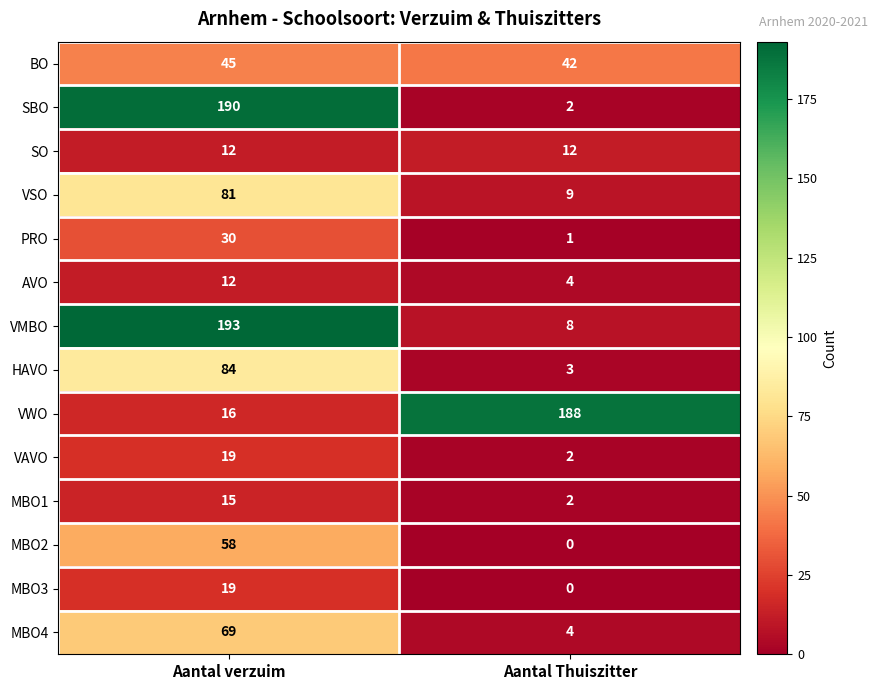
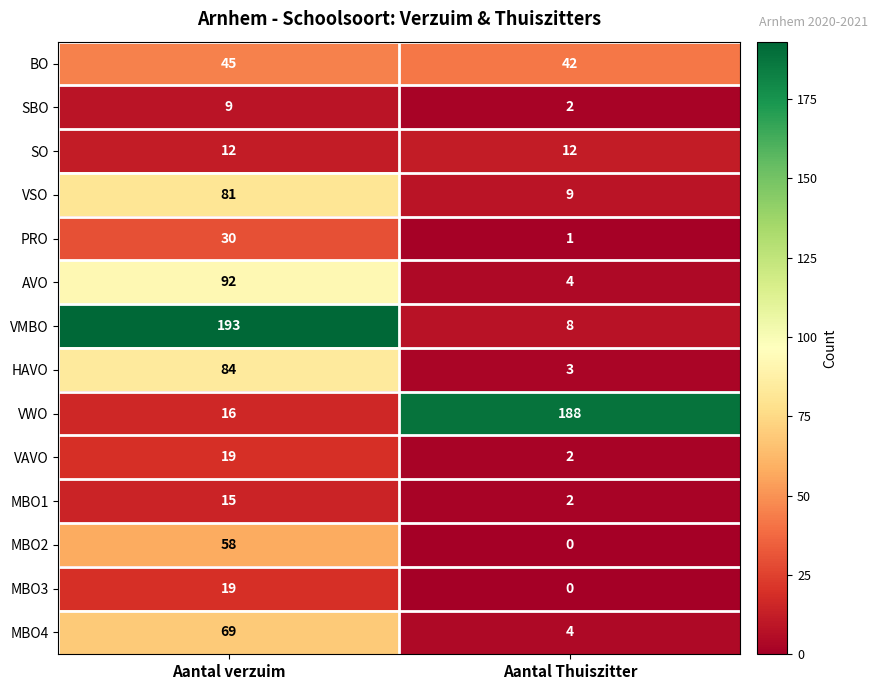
  {
    "BO": {
      "Aantal verzuim": 45,
      "Aantal Thuiszitter": 42
    },
    "SBO": {
-     "Aantal verzuim": 190,
+     "Aantal verzuim": 9,
      "Aantal Thuiszitter": 2
    },
    "SO": {
      "Aantal verzuim": 12,
      "Aantal Thuiszitter": 12
    },
    "VSO": {
      "Aantal verzuim": 81,
      "Aantal Thuiszitter": 9
    },
    "PRO": {
      "Aantal verzuim": 30,
      "Aantal Thuiszitter": 1
    },
    "AVO": {
-     "Aantal verzuim": 12,
+     "Aantal verzuim": 92,
      "Aantal Thuiszitter": 4
    },
    "VMBO": {
      "Aantal verzuim": 193,
      "Aantal Thuiszitter": 8
    },
    "HAVO": {
      "Aantal verzuim": 84,
      "Aantal Thuiszitter": 3
    },
    "VWO": {
      "Aantal verzuim": 16,
      "Aantal Thuiszitter": 188
    },
    "VAVO": {
      "Aantal verzuim": 19,
      "Aantal Thuiszitter": 2
    },
    "MBO1": {
      "Aantal verzuim": 15,
      "Aantal Thuiszitter": 2
    },
    "MBO2": {
      "Aantal verzuim": 58,
      "Aantal Thuiszitter": 0
    },
    "MBO3": {
      "Aantal verzuim": 19,
      "Aantal Thuiszitter": 0
    },
    "MBO4": {
      "Aantal verzuim": 69,
      "Aantal Thuiszitter": 4
    }
  }
